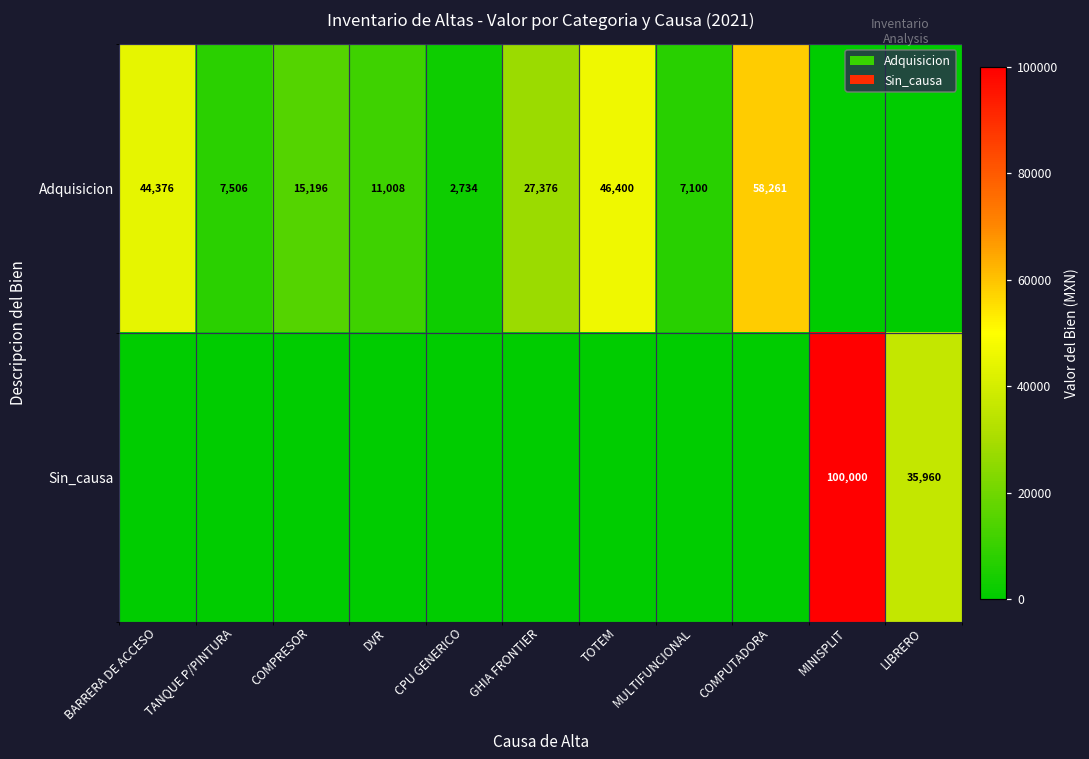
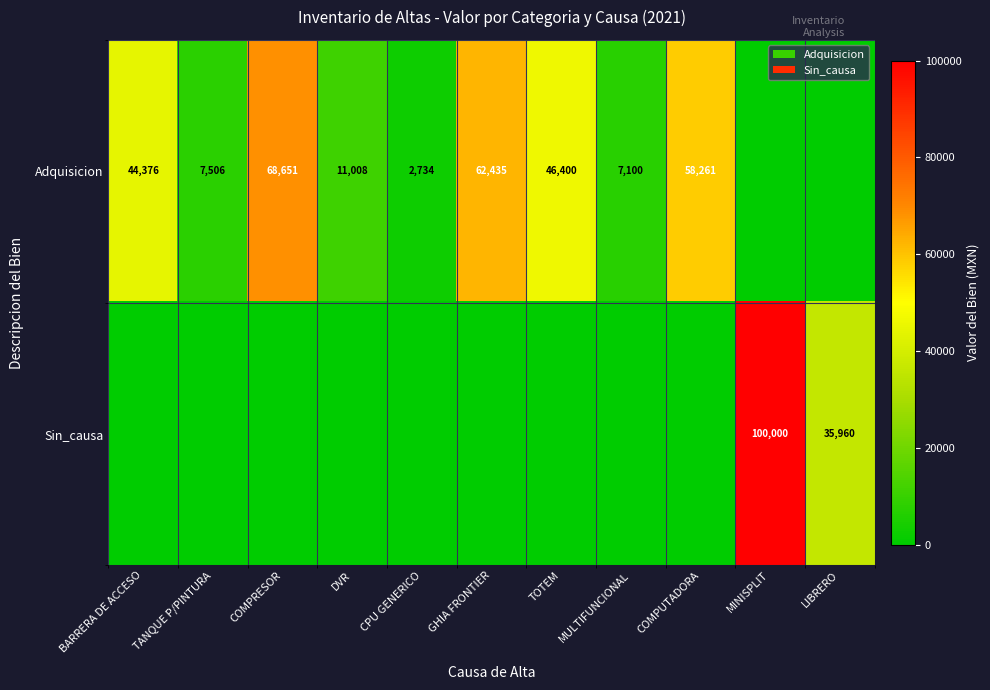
  {
    "Adquisicion": {
      "BARRERA DE ACCESO": "44,376",
      "TANQUE P/PINTURA": "7,506",
-     "COMPRESOR": "15,196",
+     "COMPRESOR": "68,651",
      "DVR": "11,008",
      "CPU GENERICO": "2,734",
-     "GHIA FRONTIER": "27,376",
+     "GHIA FRONTIER": "62,435",
      "TOTEM": "46,400",
      "MULTIFUNCIONAL": "7,100",
      "COMPUTADORA": "58,261"
    },
    "Sin_causa": {
      "MINISPLIT": "100,000",
      "LIBRERO": "35,960"
    }
  }
